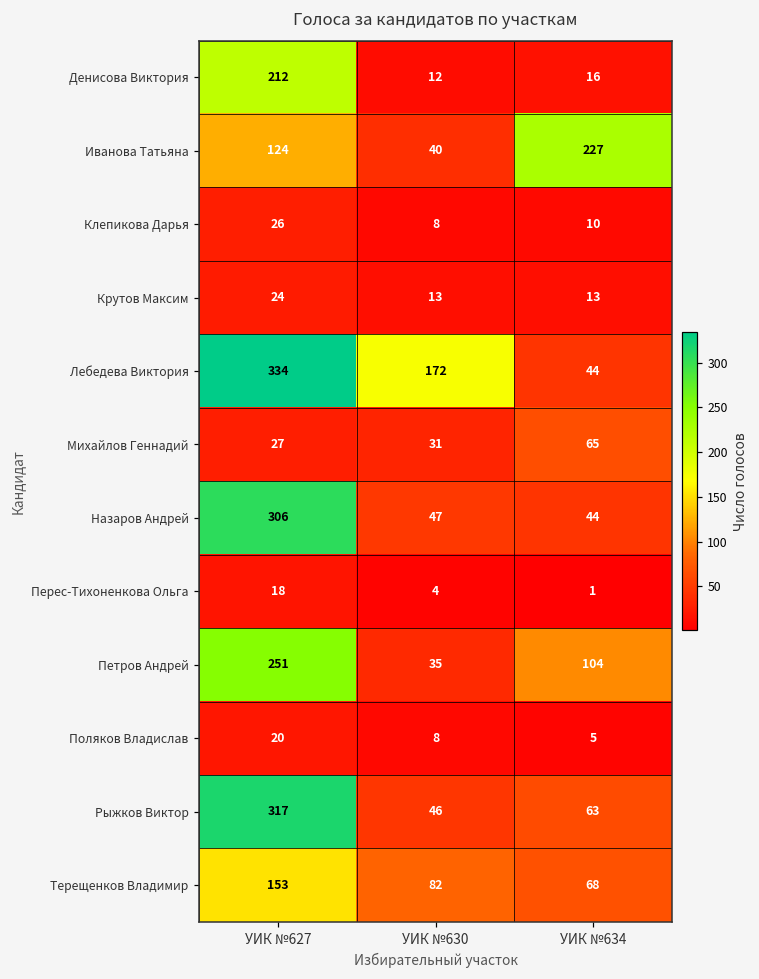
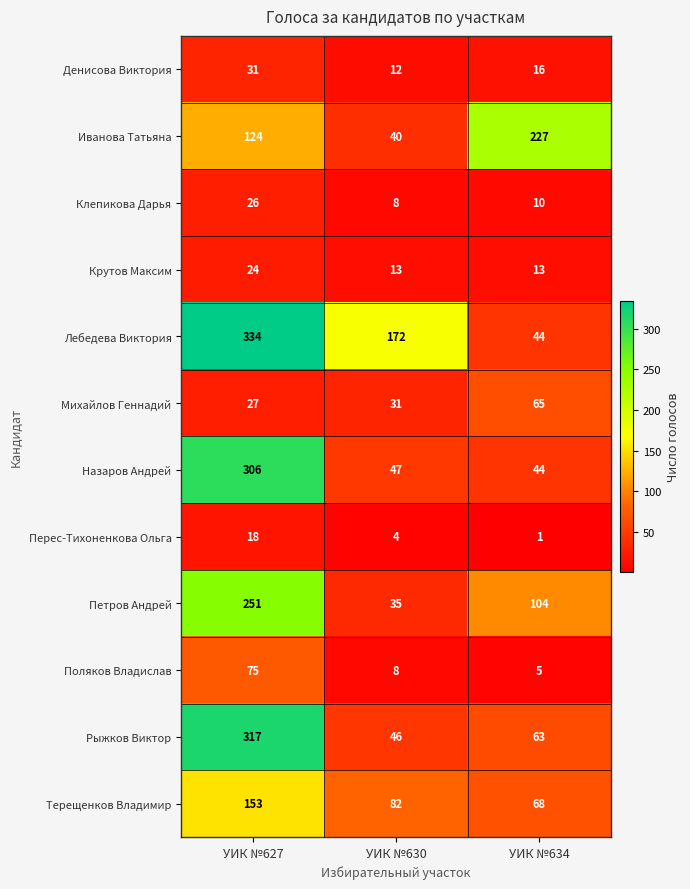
  {
    "Денисова Виктория": {
-     "УИК №627": 212,
+     "УИК №627": 31,
      "УИК №630": 12,
      "УИК №634": 16
    },
    "Иванова Татьяна": {
      "УИК №627": 124,
      "УИК №630": 40,
      "УИК №634": 227
    },
    "Клепикова Дарья": {
      "УИК №627": 26,
      "УИК №630": 8,
      "УИК №634": 10
    },
    "Крутов Максим": {
      "УИК №627": 24,
      "УИК №630": 13,
      "УИК №634": 13
    },
    "Лебедева Виктория": {
      "УИК №627": 334,
      "УИК №630": 172,
      "УИК №634": 44
    },
    "Михайлов Геннадий": {
      "УИК №627": 27,
      "УИК №630": 31,
      "УИК №634": 65
    },
    "Назаров Андрей": {
      "УИК №627": 306,
      "УИК №630": 47,
      "УИК №634": 44
    },
    "Перес-Тихоненкова Ольга": {
      "УИК №627": 18,
      "УИК №630": 4,
      "УИК №634": 1
    },
    "Петров Андрей": {
      "УИК №627": 251,
      "УИК №630": 35,
      "УИК №634": 104
    },
    "Поляков Владислав": {
-     "УИК №627": 20,
+     "УИК №627": 75,
      "УИК №630": 8,
      "УИК №634": 5
    },
    "Рыжков Виктор": {
      "УИК №627": 317,
      "УИК №630": 46,
      "УИК №634": 63
    },
    "Терещенков Владимир": {
      "УИК №627": 153,
      "УИК №630": 82,
      "УИК №634": 68
    }
  }
